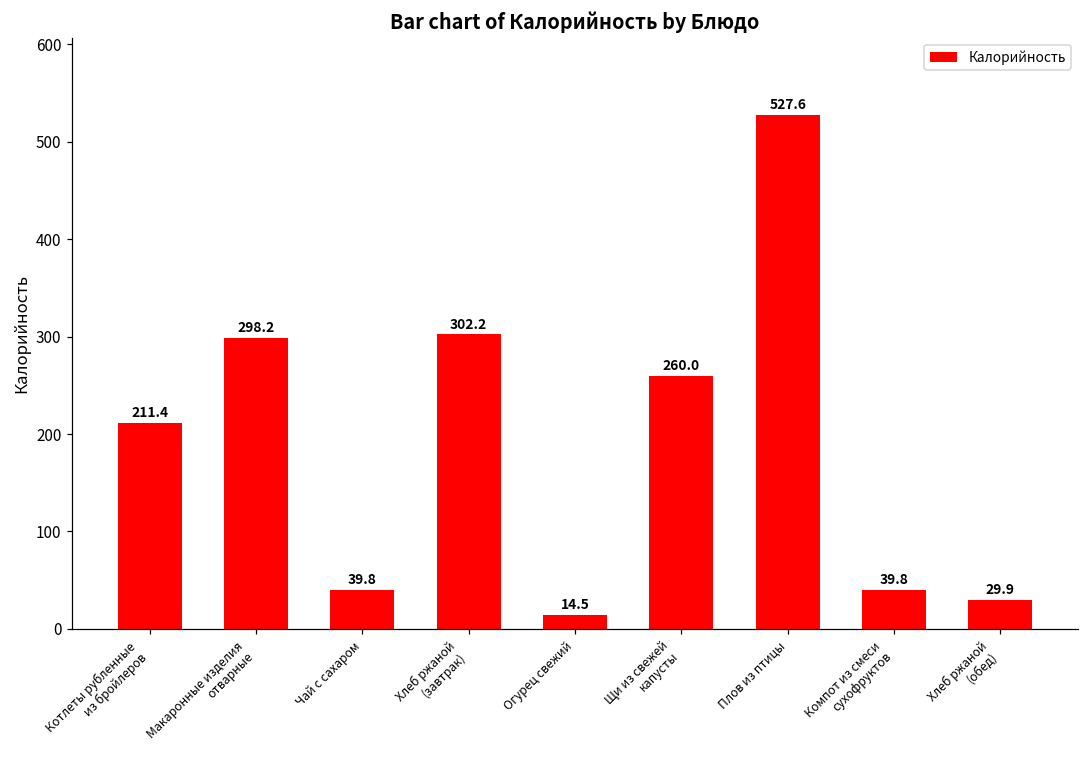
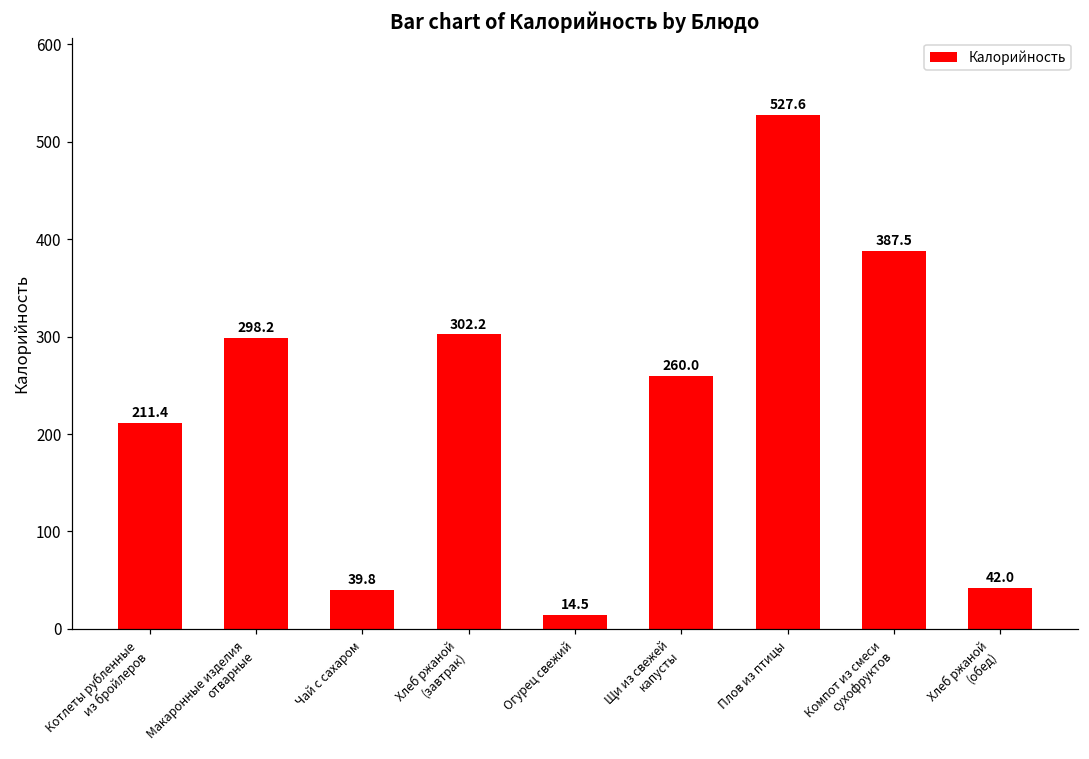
  {
    "Котлеты рубленные из бройлеров": 211.4,
    "Макаронные изделия отварные": 298.2,
    "Чай с сахаром": 39.8,
    "Хлеб ржаной (завтрак)": 302.2,
    "Огурец свежий": 14.5,
    "Щи из свежей капусты": 260.0,
    "Плов из птицы": 527.6,
-   "Компот из смеси сухофруктов": 39.8,
-   "Хлеб ржаной (обед)": 29.9
+   "Компот из смеси сухофруктов": 387.5,
+   "Хлеб ржаной (обед)": 42.0
  }
